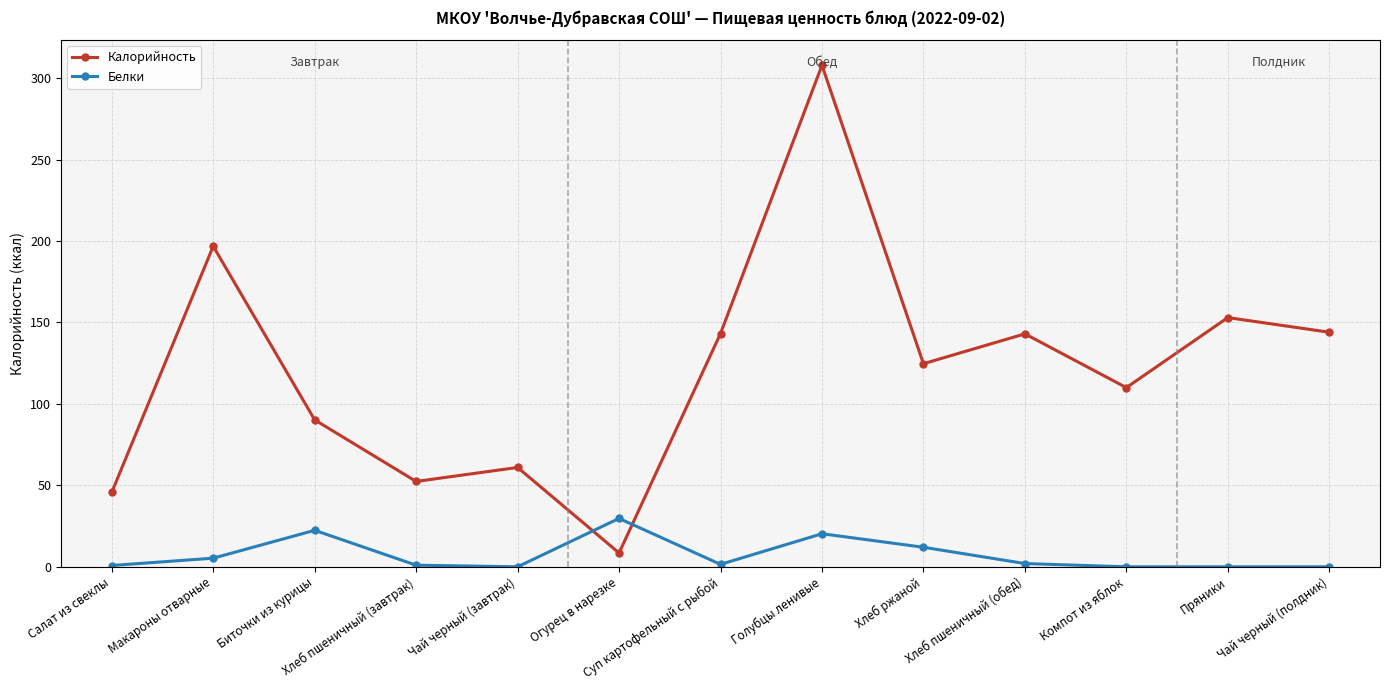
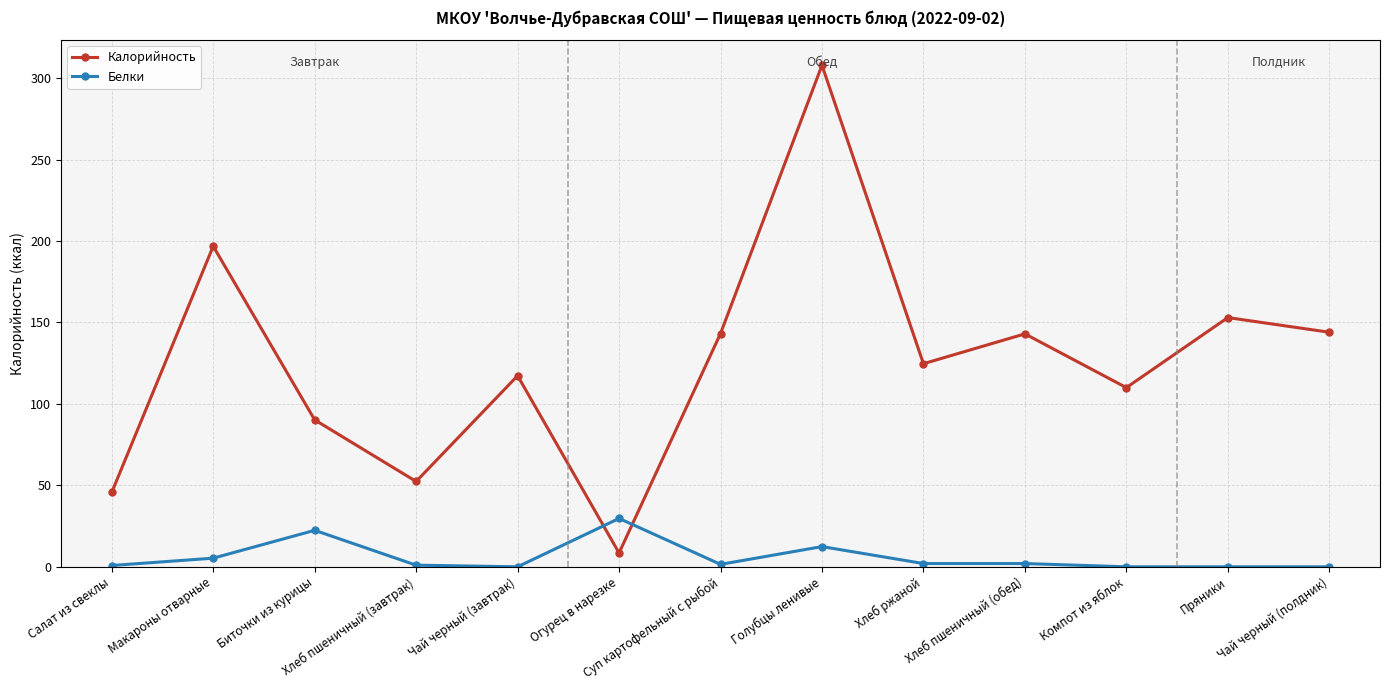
  {
    "Калорийность": {
      "Салат из свеклы": 46,
      "Макароны отварные": 197,
      "Биточки из курицы": 90,
      "Хлеб пшеничный (завтрак)": 52,
-     "Чай черный (завтрак)": 61,
+     "Чай черный (завтрак)": 117,
      "Огурец в нарезке": 9,
      "Суп картофельный с рыбой": 143,
      "Голубцы ленивые": 308,
      "Хлеб ржаной": 125,
      "Хлеб пшеничный (обед)": 143,
      "Компот из яблок": 110,
      "Пряники": 153,
      "Чай черный (полдник)": 144
    },
    "Белки": {
      "Салат из свеклы": 1,
      "Макароны отварные": 5,
      "Биточки из курицы": 22,
      "Хлеб пшеничный (завтрак)": 1,
      "Чай черный (завтрак)": 0,
      "Огурец в нарезке": 30,
      "Суп картофельный с рыбой": 2,
-     "Голубцы ленивые": 20,
-     "Хлеб ржаной": 12,
+     "Голубцы ленивые": 12,
+     "Хлеб ржаной": 2,
      "Хлеб пшеничный (обед)": 2,
      "Компот из яблок": 0,
      "Пряники": 0,
      "Чай черный (полдник)": 0
    }
  }
